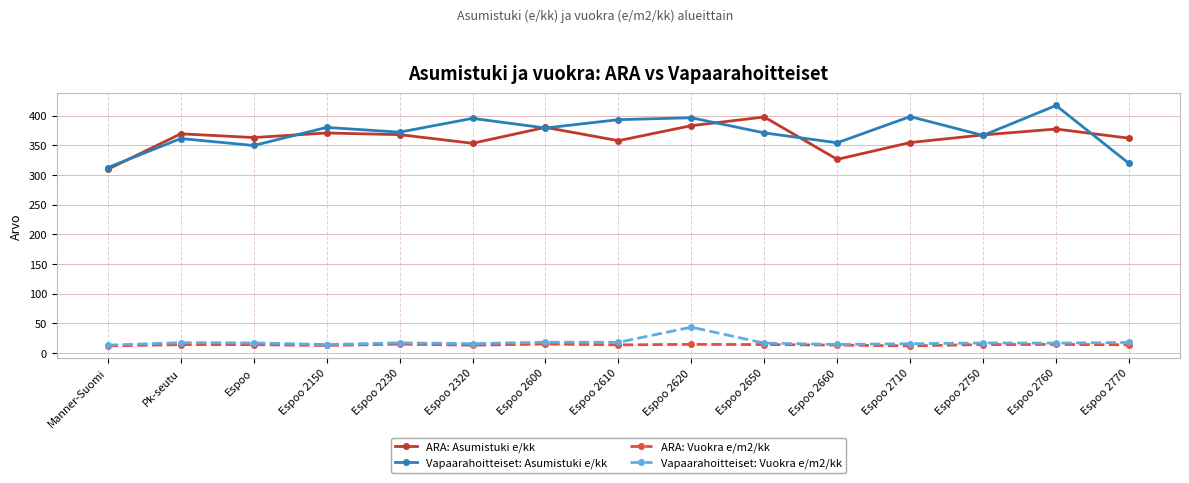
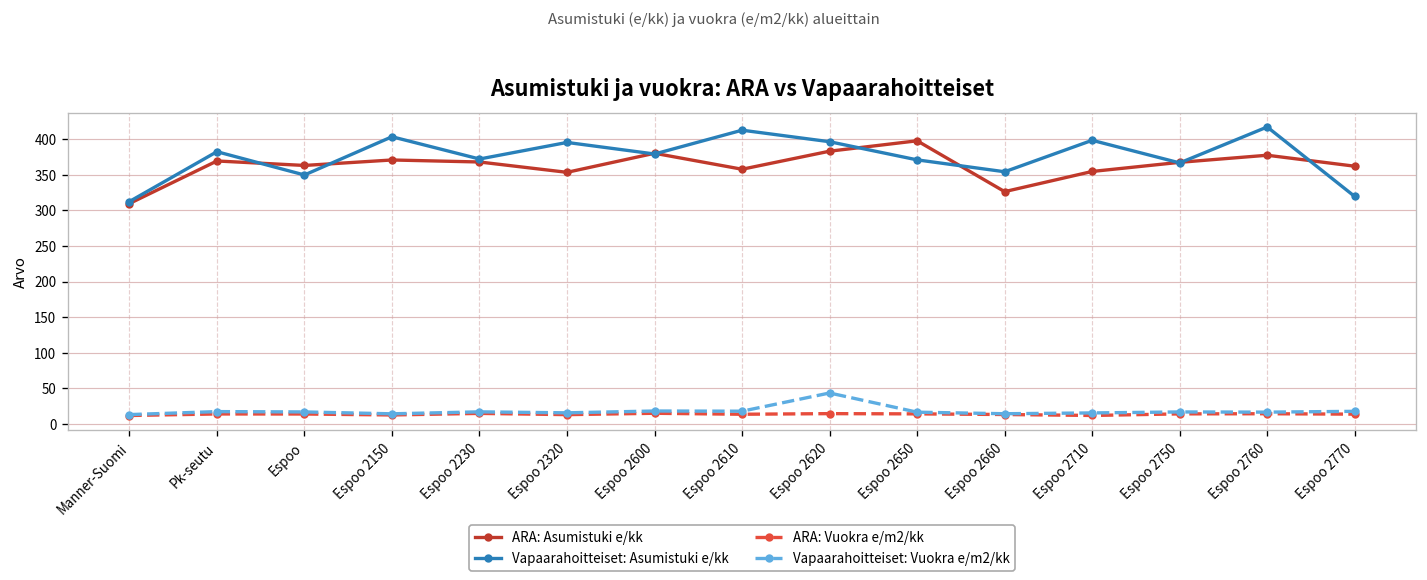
  {
    "Vapaarahoitteiset: Asumistuki e/kk": {
-     "Pk-seutu": 360,
+     "Pk-seutu": 380,
      "Espoo": 350,
-     "Espoo 2150": 380,
+     "Espoo 2150": 400,
      "Espoo 2320": 400,
-     "Espoo 2610": 390,
+     "Espoo 2610": 410,
      "Espoo 2620": 400,
      "Espoo 2650": 370,
      "Espoo 2660": 350,
      "Espoo 2710": 400,
      "Espoo 2760": 420,
      "Espoo 2770": 320
    },
    "Vapaarahoitteiset: Vuokra e/m2/kk": {
      "Espoo 2610": 20,
      "Espoo 2620": 40
    }
  }
